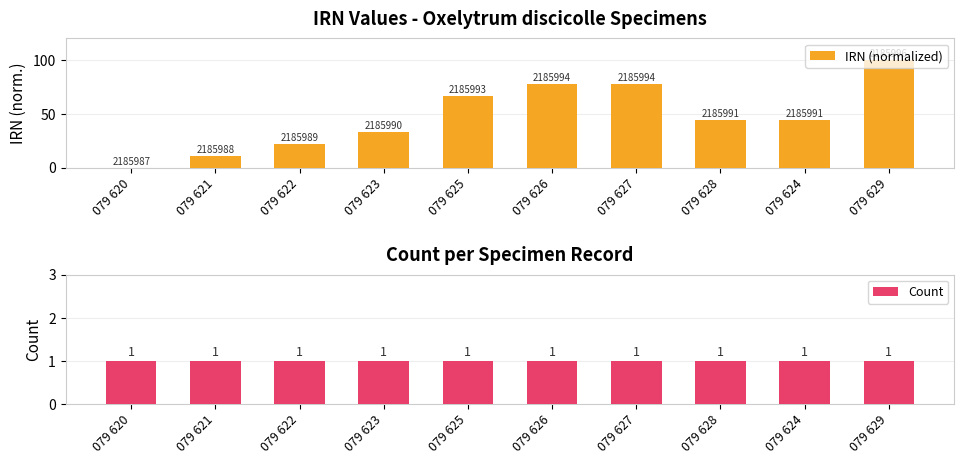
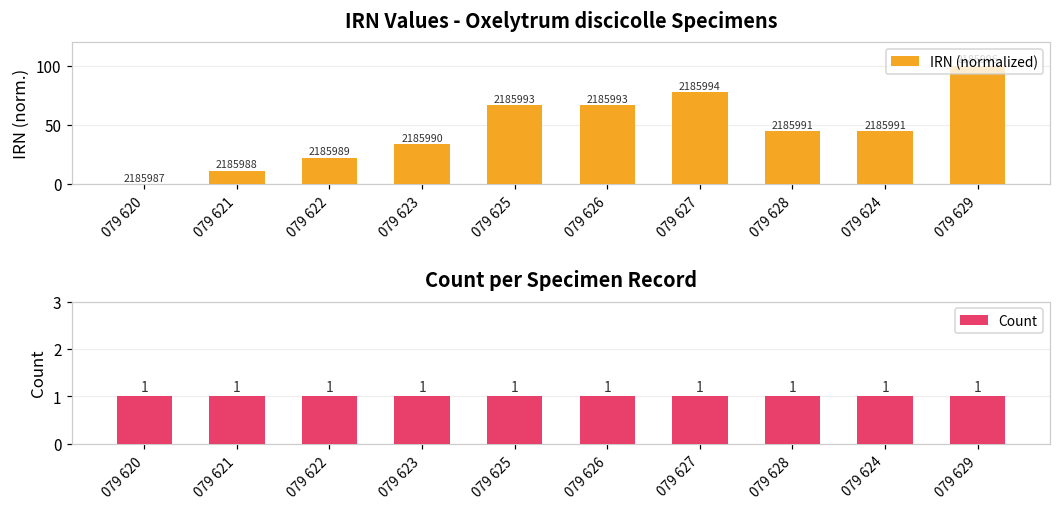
  {
    "IRN Values - Oxelytrum discicolle Specimens": {
-     "079 626": 2185994
+     "079 626": 2185993
    },
    "Count per Specimen Record": {
      "079 620": 1,
      "079 621": 1,
      "079 622": 1,
      "079 623": 1,
      "079 625": 1,
      "079 626": 1,
      "079 627": 1,
      "079 628": 1,
      "079 624": 1,
      "079 629": 1
    }
  }
